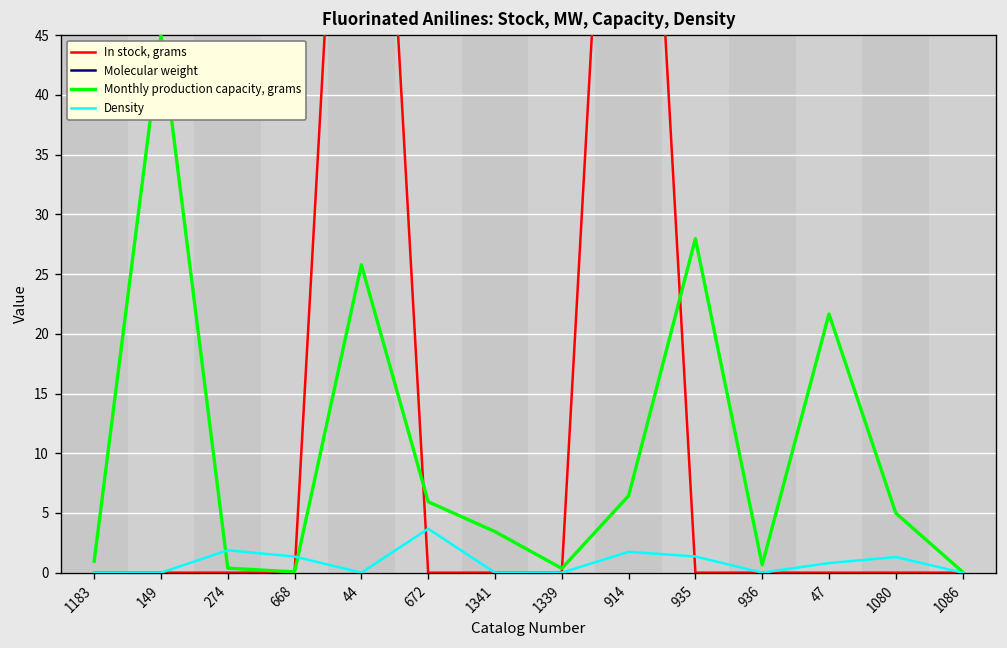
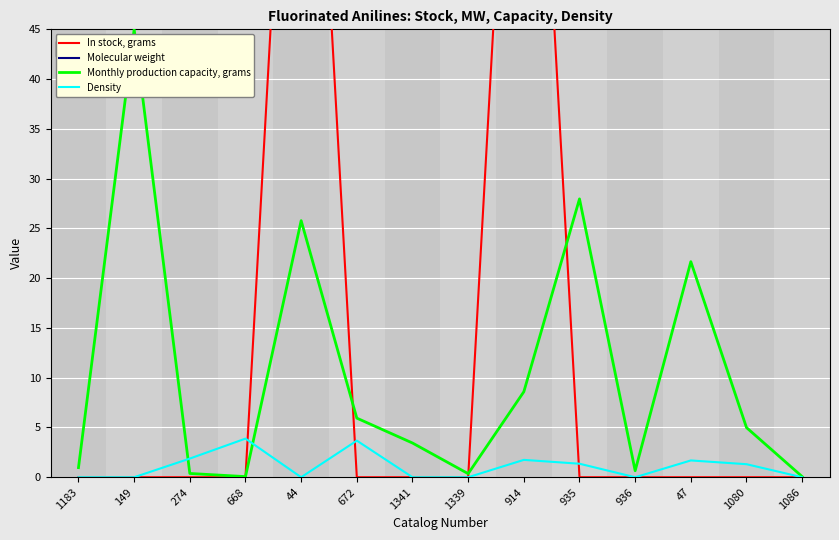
  {
    "In stock, grams": {
      "274": 0,
      "672": 0,
      "935": 0,
      "47": 0,
      "1080": 0
    },
    "Monthly production capacity, grams": {
      "1183": 1,
      "149": 45,
      "274": 0,
      "44": 26,
      "672": 6,
      "1341": 3,
      "1339": 0,
-     "914": 6,
+     "914": 9,
      "935": 28,
      "936": 1,
      "47": 22,
      "1080": 5
    },
    "Density": {
      "274": 2,
-     "668": 1,
+     "668": 4,
      "44": 0,
      "672": 4,
      "914": 2,
      "935": 1,
-     "47": 1,
+     "47": 2,
      "1080": 1
    }
  }
